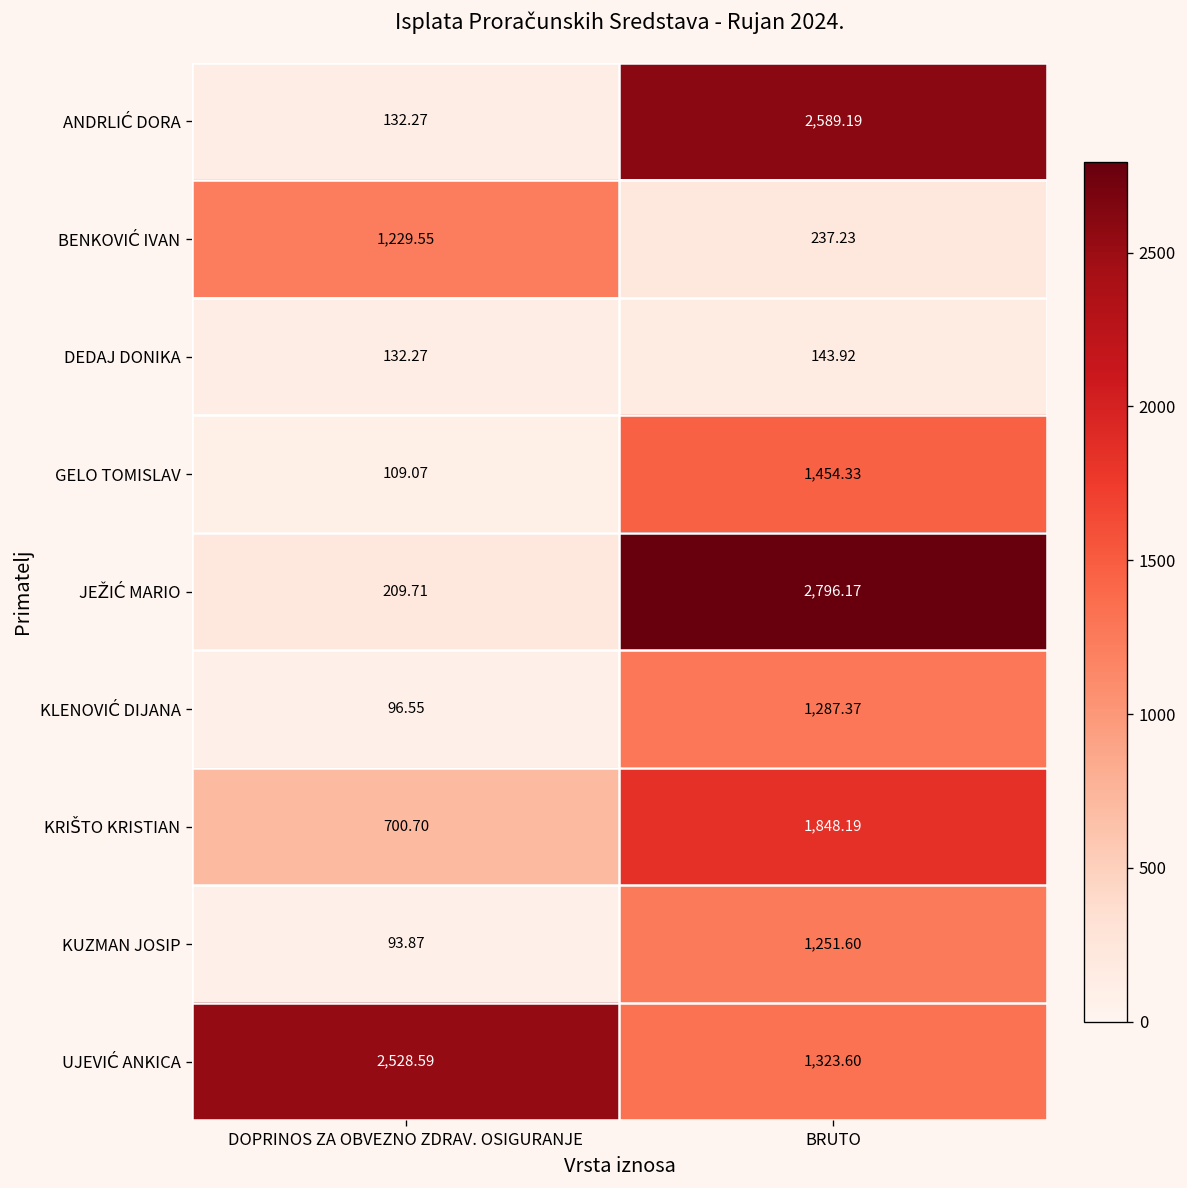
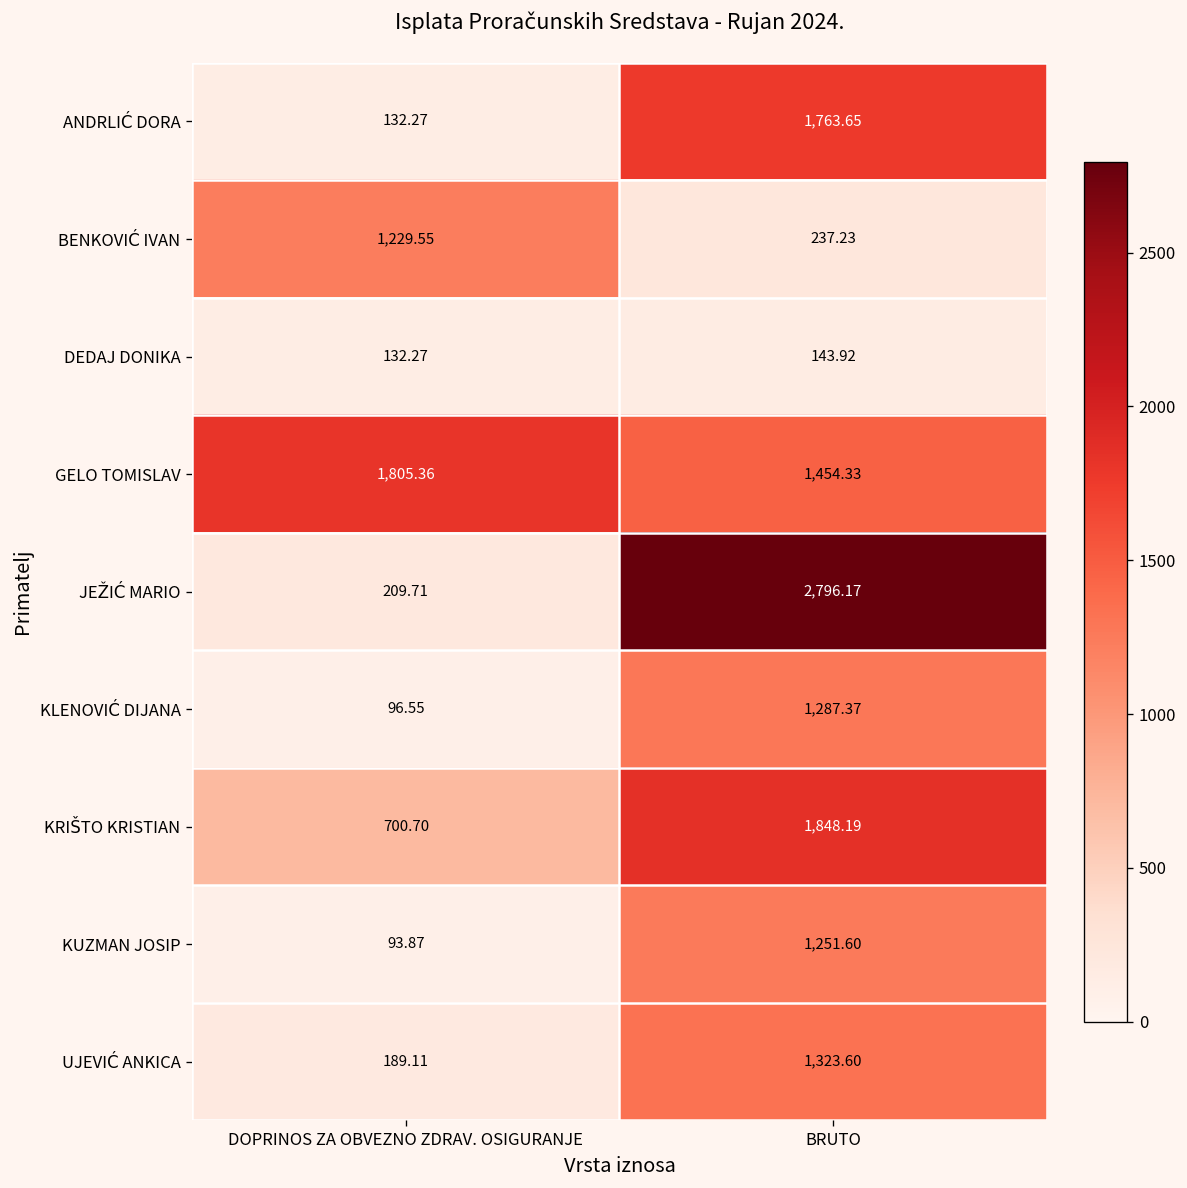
  {
    "ANDRLIĆ DORA": {
      "DOPRINOS ZA OBVEZNO ZDRAV. OSIGURANJE": "132.27",
-     "BRUTO": "2,589.19"
+     "BRUTO": "1,763.65"
    },
    "BENKOVIĆ IVAN": {
      "DOPRINOS ZA OBVEZNO ZDRAV. OSIGURANJE": "1,229.55",
      "BRUTO": "237.23"
    },
    "DEDAJ DONIKA": {
      "DOPRINOS ZA OBVEZNO ZDRAV. OSIGURANJE": "132.27",
      "BRUTO": "143.92"
    },
    "GELO TOMISLAV": {
-     "DOPRINOS ZA OBVEZNO ZDRAV. OSIGURANJE": "109.07",
+     "DOPRINOS ZA OBVEZNO ZDRAV. OSIGURANJE": "1,805.36",
      "BRUTO": "1,454.33"
    },
    "JEŽIĆ MARIO": {
      "DOPRINOS ZA OBVEZNO ZDRAV. OSIGURANJE": "209.71",
      "BRUTO": "2,796.17"
    },
    "KLENOVIĆ DIJANA": {
      "DOPRINOS ZA OBVEZNO ZDRAV. OSIGURANJE": "96.55",
      "BRUTO": "1,287.37"
    },
    "KRIŠTO KRISTIAN": {
      "DOPRINOS ZA OBVEZNO ZDRAV. OSIGURANJE": "700.70",
      "BRUTO": "1,848.19"
    },
    "KUZMAN JOSIP": {
      "DOPRINOS ZA OBVEZNO ZDRAV. OSIGURANJE": "93.87",
      "BRUTO": "1,251.60"
    },
    "UJEVIĆ ANKICA": {
-     "DOPRINOS ZA OBVEZNO ZDRAV. OSIGURANJE": "2,528.59",
+     "DOPRINOS ZA OBVEZNO ZDRAV. OSIGURANJE": "189.11",
      "BRUTO": "1,323.60"
    }
  }
